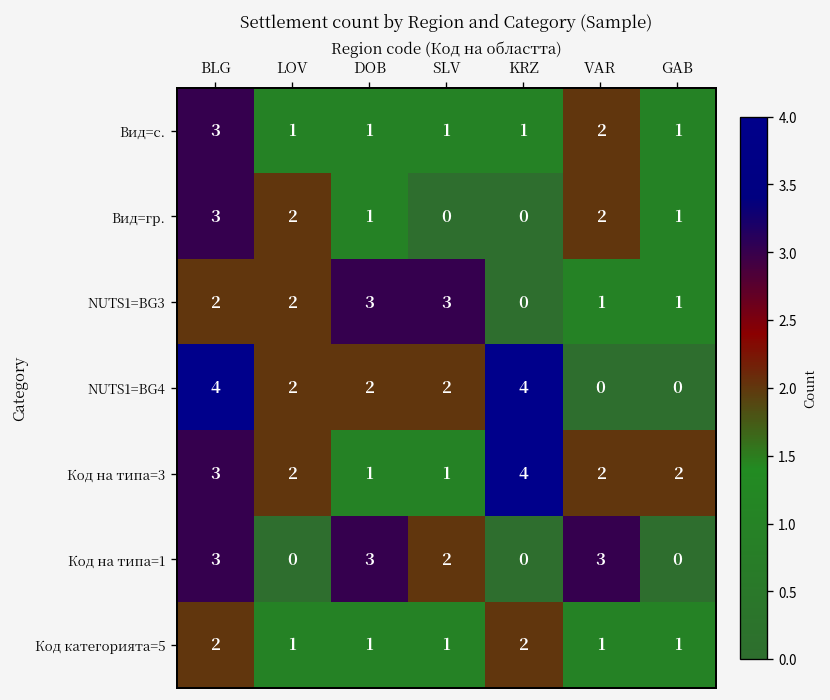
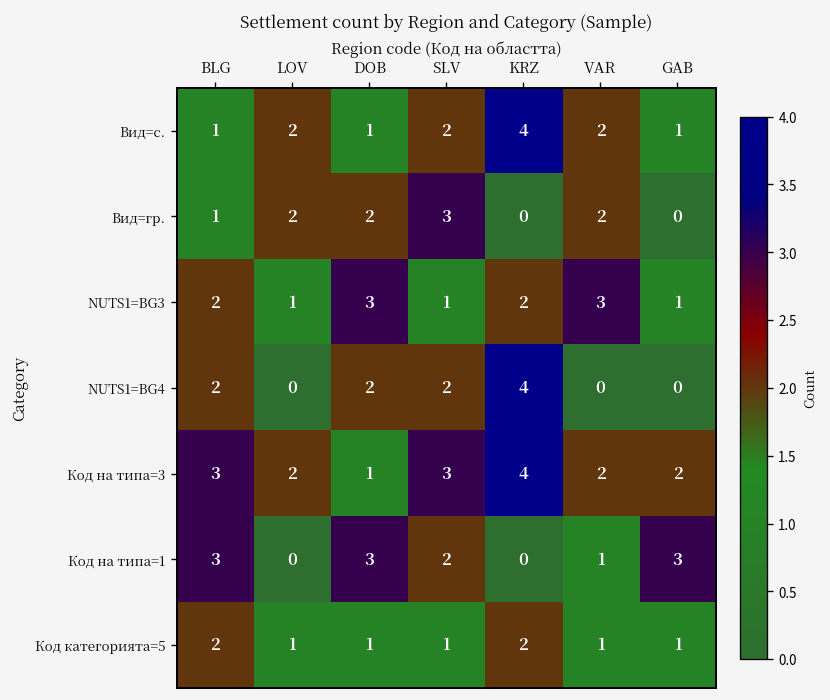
  {
    "Вид=с.": {
-     "BLG": 3,
-     "LOV": 1,
+     "BLG": 1,
+     "LOV": 2,
      "DOB": 1,
-     "SLV": 1,
-     "KRZ": 1,
+     "SLV": 2,
+     "KRZ": 4,
      "VAR": 2,
      "GAB": 1
    },
    "Вид=гр.": {
-     "BLG": 3,
+     "BLG": 1,
      "LOV": 2,
-     "DOB": 1,
-     "SLV": 0,
+     "DOB": 2,
+     "SLV": 3,
      "KRZ": 0,
      "VAR": 2,
-     "GAB": 1
+     "GAB": 0
    },
    "NUTS1=BG3": {
      "BLG": 2,
-     "LOV": 2,
+     "LOV": 1,
      "DOB": 3,
-     "SLV": 3,
-     "KRZ": 0,
-     "VAR": 1,
+     "SLV": 1,
+     "KRZ": 2,
+     "VAR": 3,
      "GAB": 1
    },
    "NUTS1=BG4": {
-     "BLG": 4,
-     "LOV": 2,
+     "BLG": 2,
+     "LOV": 0,
      "DOB": 2,
      "SLV": 2,
      "KRZ": 4,
      "VAR": 0,
      "GAB": 0
    },
    "Код на типа=3": {
      "BLG": 3,
      "LOV": 2,
      "DOB": 1,
-     "SLV": 1,
+     "SLV": 3,
      "KRZ": 4,
      "VAR": 2,
      "GAB": 2
    },
    "Код на типа=1": {
      "BLG": 3,
      "LOV": 0,
      "DOB": 3,
      "SLV": 2,
      "KRZ": 0,
-     "VAR": 3,
-     "GAB": 0
+     "VAR": 1,
+     "GAB": 3
    },
    "Код категорията=5": {
      "BLG": 2,
      "LOV": 1,
      "DOB": 1,
      "SLV": 1,
      "KRZ": 2,
      "VAR": 1,
      "GAB": 1
    }
  }
